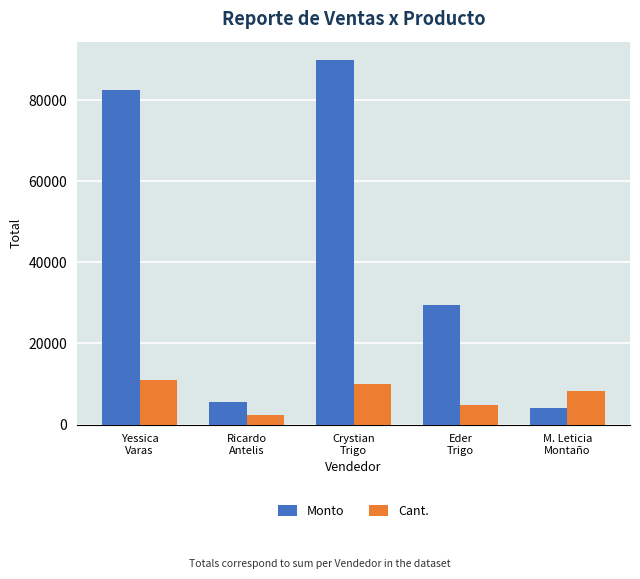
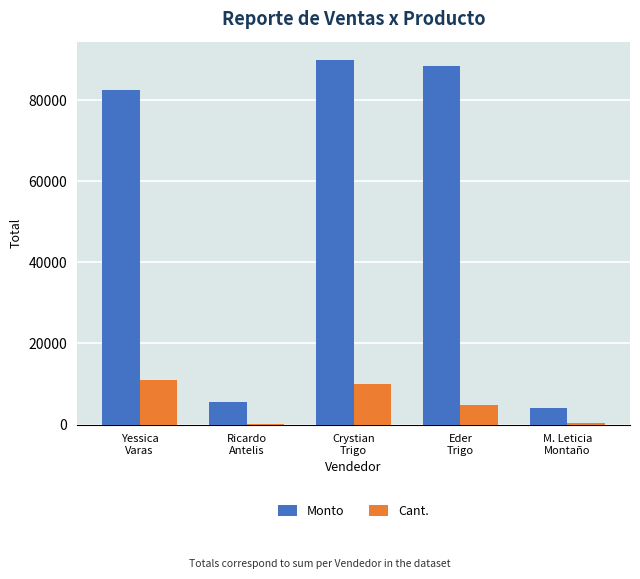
  {
    "Monto": {
      "Yessica Varas": 83000,
      "Ricardo Antelis": 6000,
      "Crystian Trigo": 90000,
-     "Eder Trigo": 30000,
+     "Eder Trigo": 89000,
      "M. Leticia Montaño": 4000
    },
    "Cant.": {
      "Yessica Varas": 11000,
-     "Ricardo Antelis": 2000,
+     "Ricardo Antelis": 0,
      "Crystian Trigo": 10000,
      "Eder Trigo": 5000,
-     "M. Leticia Montaño": 8000
+     "M. Leticia Montaño": 0
    }
  }
